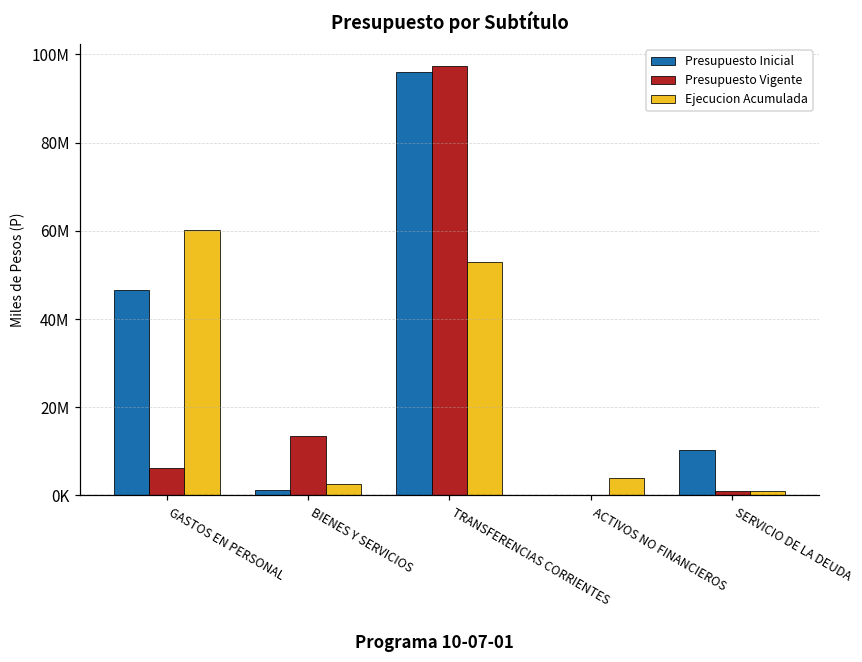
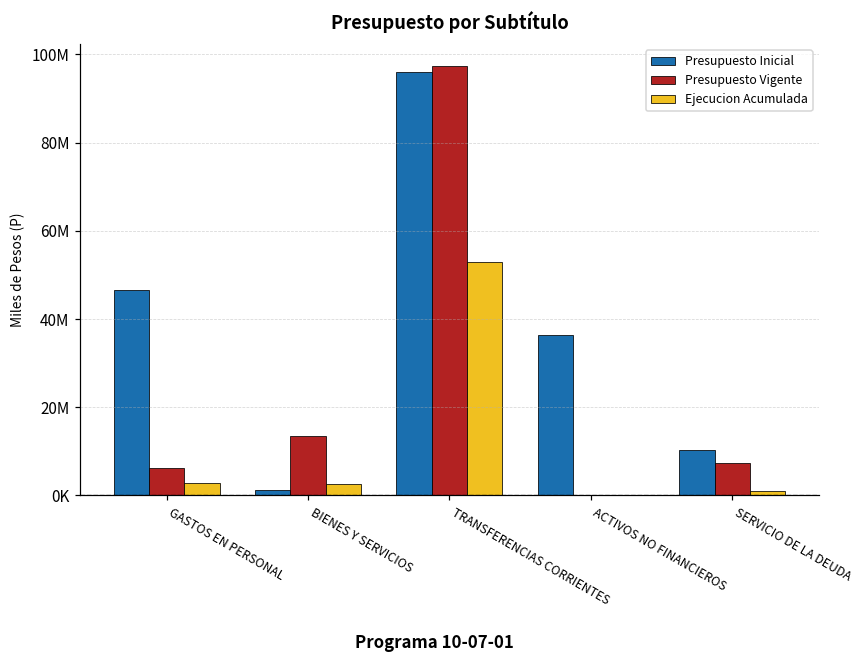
  {
    "Presupuesto Inicial": {
      "GASTOS EN PERSONAL": 47000000,
      "BIENES Y SERVICIOS": 1000000,
      "TRANSFERENCIAS CORRIENTES": 96000000,
-     "ACTIVOS NO FINANCIEROS": 0,
+     "ACTIVOS NO FINANCIEROS": 36000000,
      "SERVICIO DE LA DEUDA": 10000000
    },
    "Presupuesto Vigente": {
      "GASTOS EN PERSONAL": 6000000,
      "BIENES Y SERVICIOS": 13000000,
      "TRANSFERENCIAS CORRIENTES": 97000000,
-     "SERVICIO DE LA DEUDA": 1000000
+     "SERVICIO DE LA DEUDA": 7000000
    },
    "Ejecucion Acumulada": {
-     "GASTOS EN PERSONAL": 60000000,
+     "GASTOS EN PERSONAL": 3000000,
      "BIENES Y SERVICIOS": 3000000,
      "TRANSFERENCIAS CORRIENTES": 53000000,
-     "ACTIVOS NO FINANCIEROS": 4000000,
+     "ACTIVOS NO FINANCIEROS": 0,
      "SERVICIO DE LA DEUDA": 1000000
    }
  }
